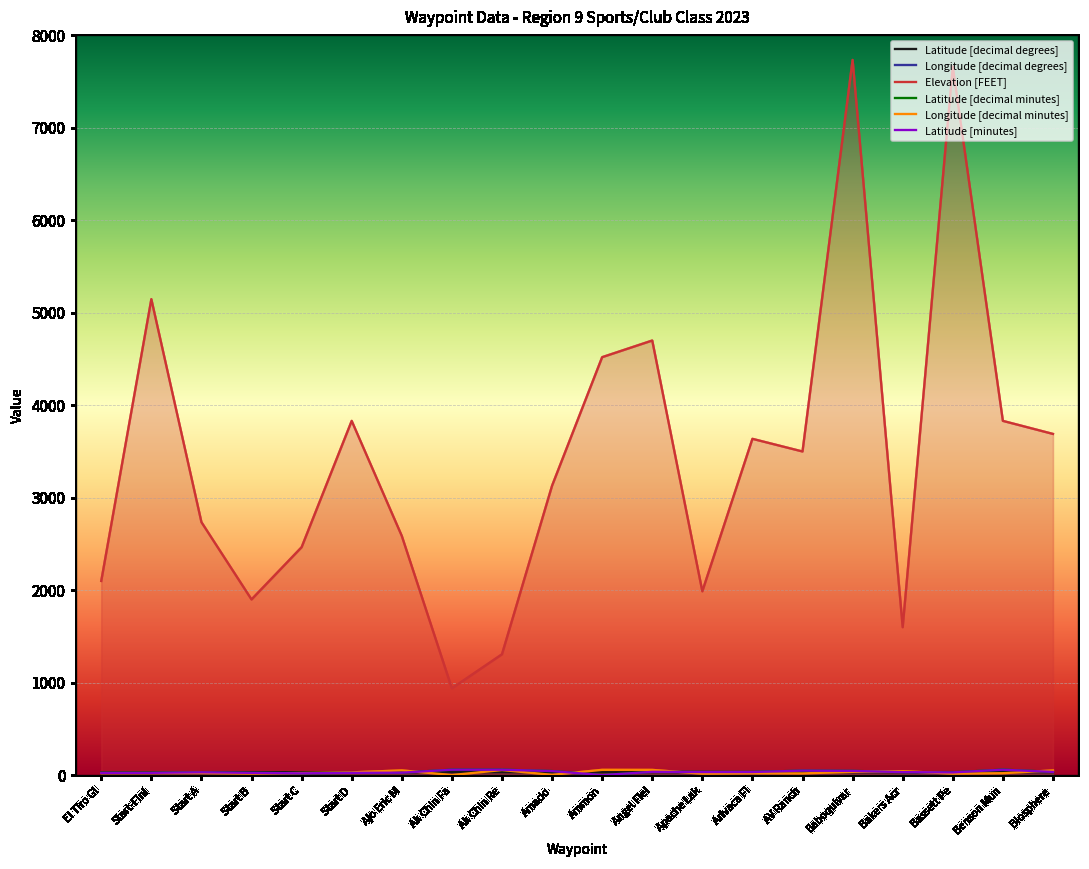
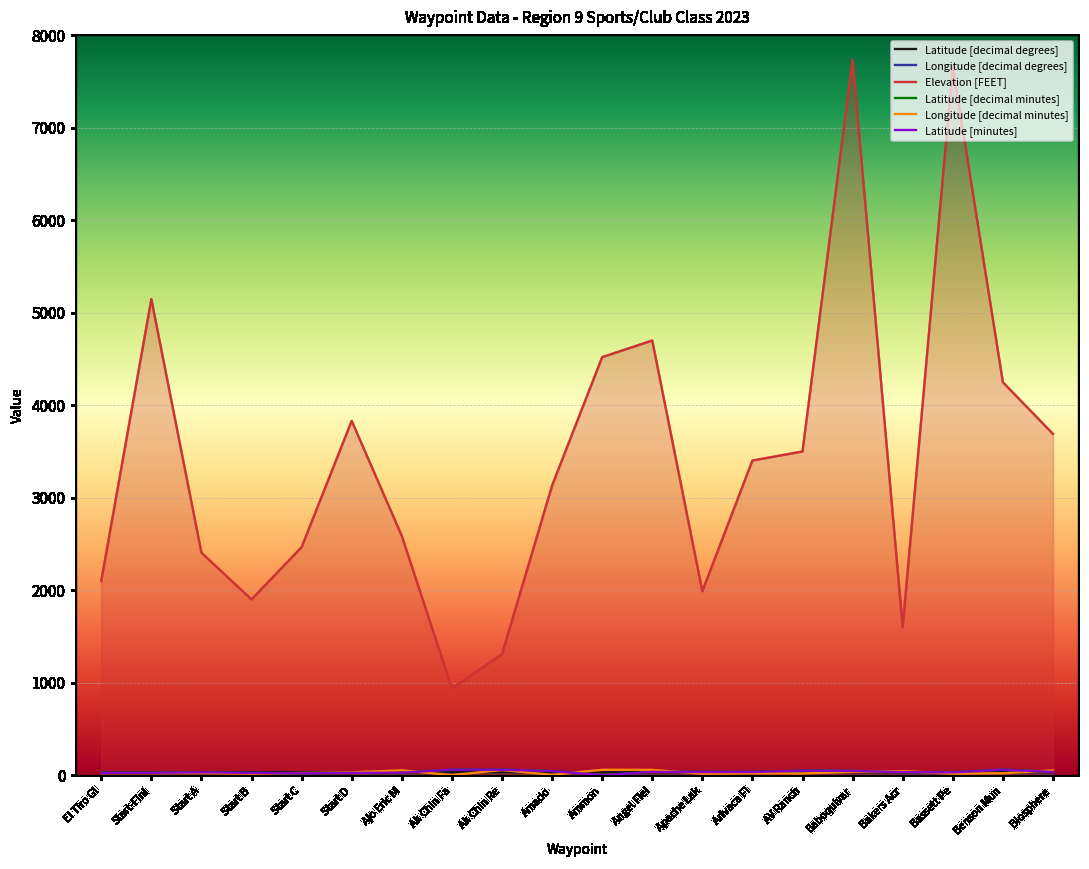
  {
    "Elevation [FEET]": {
      "El Tiro Gl": 2100,
      "Start-Fini": 5100,
-     "Start A": 2700,
+     "Start A": 2400,
      "Start B": 1900,
      "Start C": 2500,
      "Start D": 3800,
      "Ajo Eric M": 2600,
      "Ak Chin Fa": 900,
      "Ak Chin Re": 1300,
      "Amado": 3100,
      "Ammon": 4500,
      "Angel Fiel": 4700,
      "Apache Lak": 2000,
-     "Arivaca Fi": 3600,
+     "Arivaca Fi": 3400,
      "AV Ranch": 3500,
      "Baboquivar": 7700,
      "Bakers Acr": 1600,
-     "Benson Mun": 3800,
+     "Benson Mun": 4200,
      "Biosphere": 3700
    }
  }
